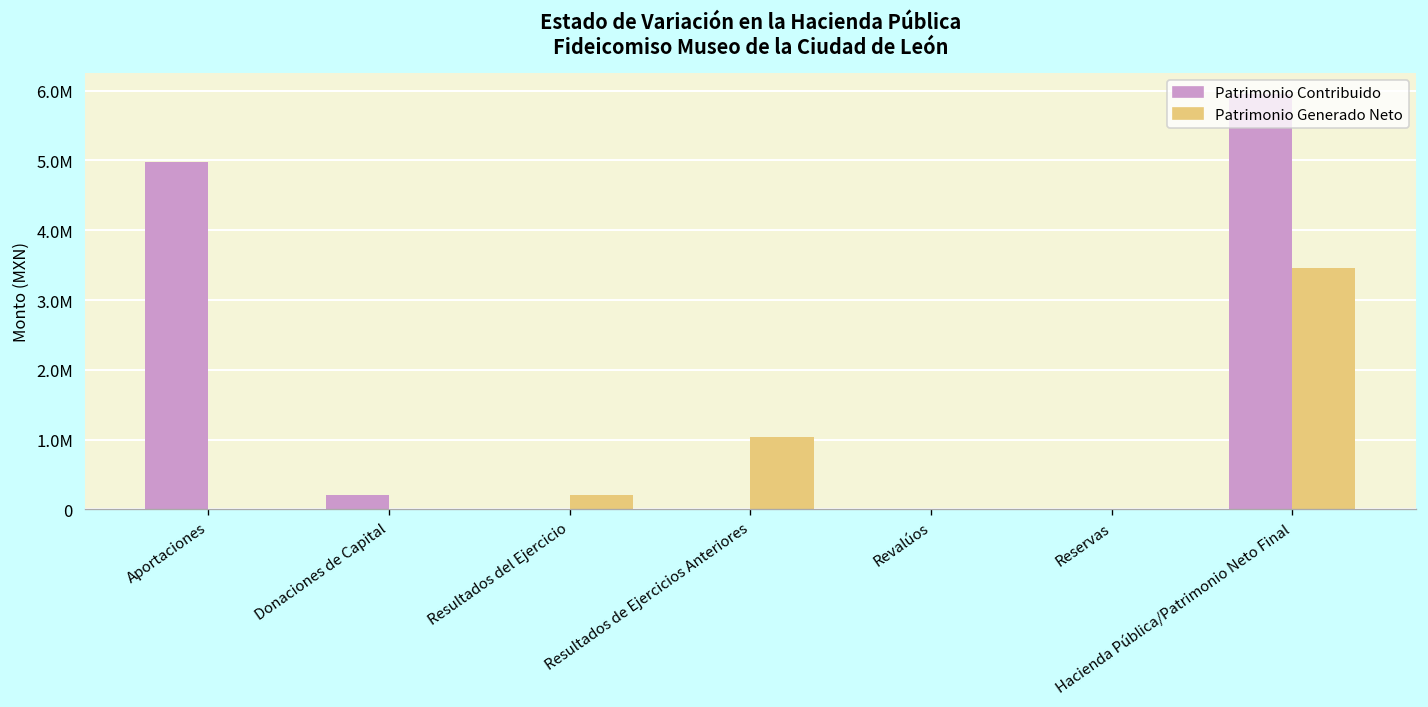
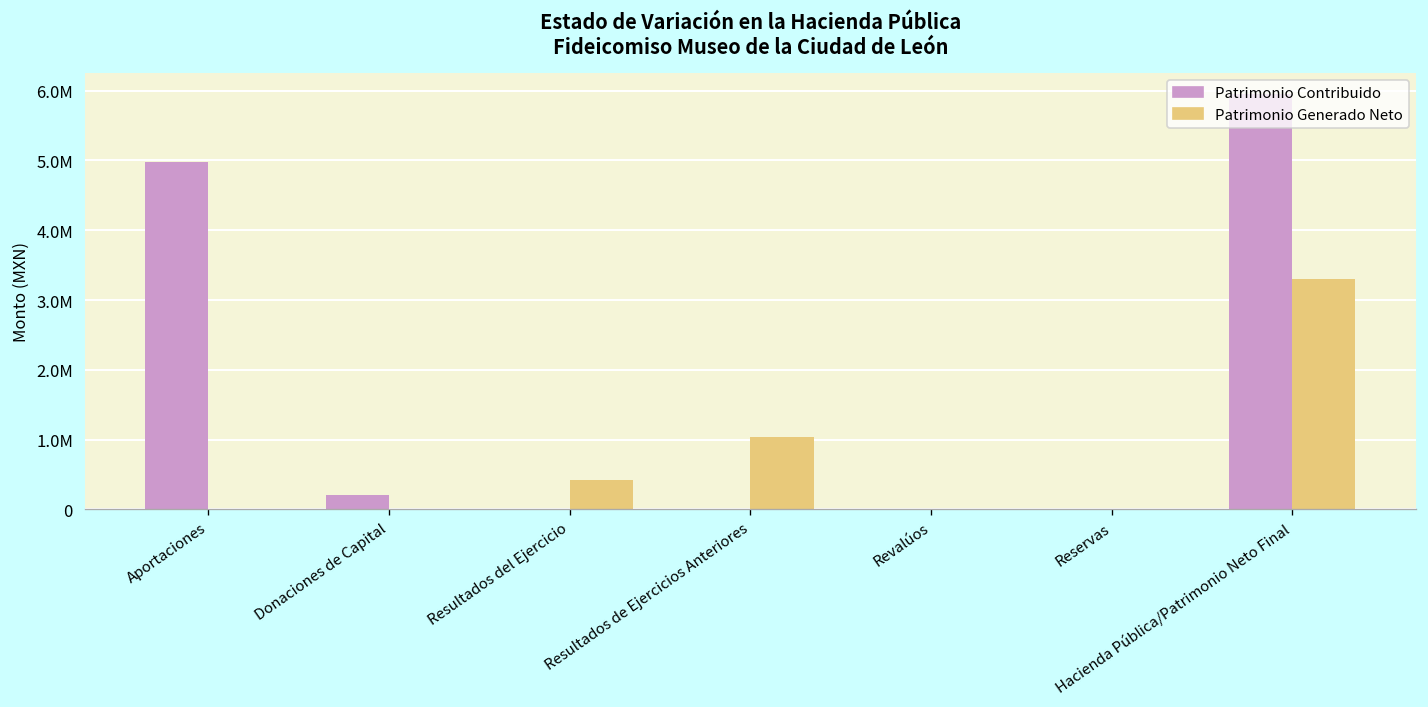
  {
    "Patrimonio Contribuido": {
      "Aportaciones": 5000000,
      "Donaciones de Capital": 200000,
      "Resultados del Ejercicio": 0,
      "Resultados de Ejercicios Anteriores": 0,
      "Revalúos": 0,
      "Reservas": 0
    },
    "Patrimonio Generado Neto": {
      "Aportaciones": 0,
      "Donaciones de Capital": 0,
-     "Resultados del Ejercicio": 200000,
+     "Resultados del Ejercicio": 400000,
      "Resultados de Ejercicios Anteriores": 1000000,
      "Revalúos": 0,
      "Reservas": 0,
-     "Hacienda Pública/Patrimonio Neto Final": 3500000
+     "Hacienda Pública/Patrimonio Neto Final": 3300000
    }
  }
